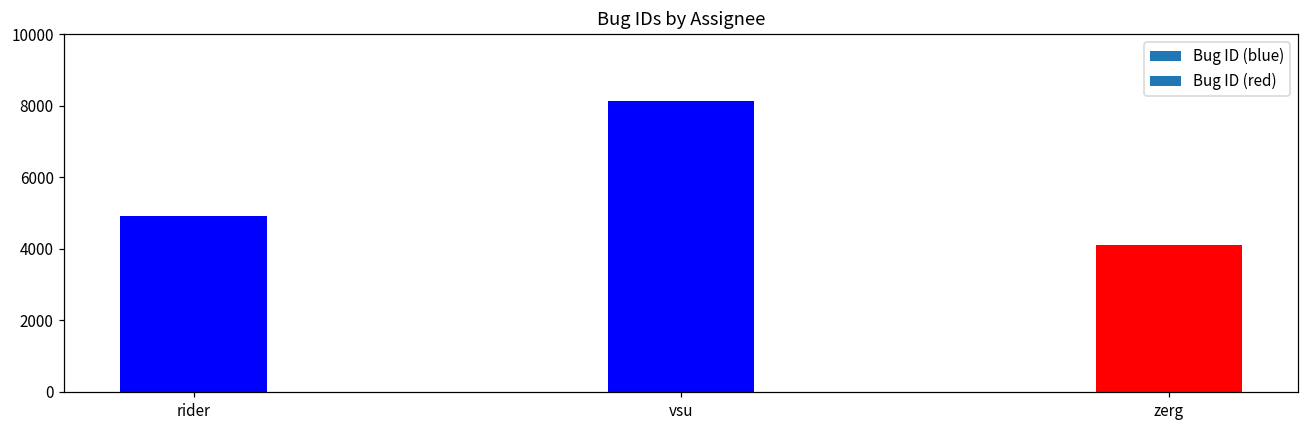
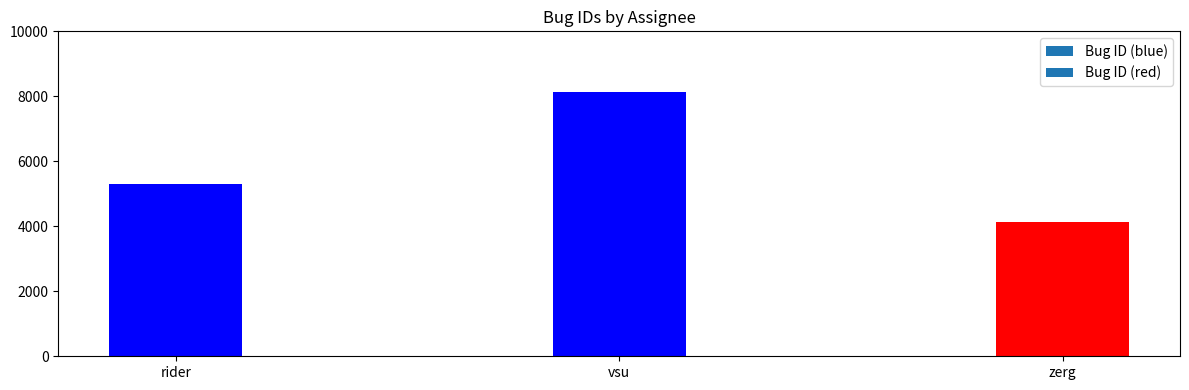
  {
-   "rider": 4900,
+   "rider": 5300,
    "vsu": 8100,
    "zerg": 4100
  }
